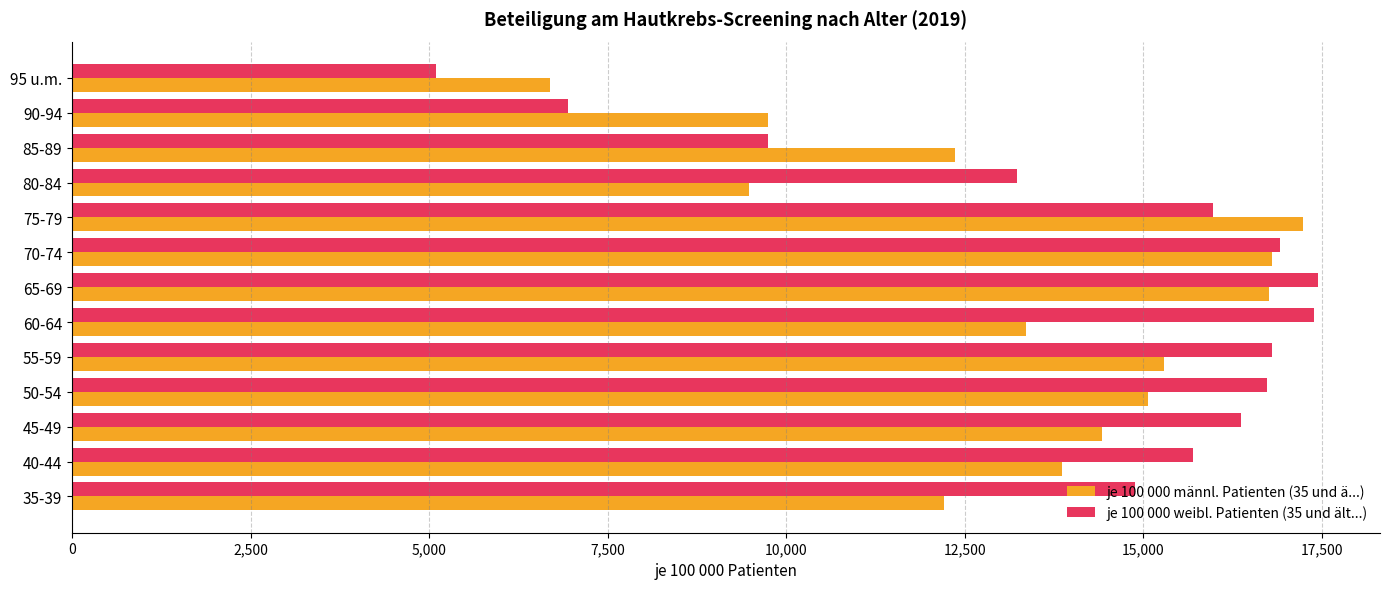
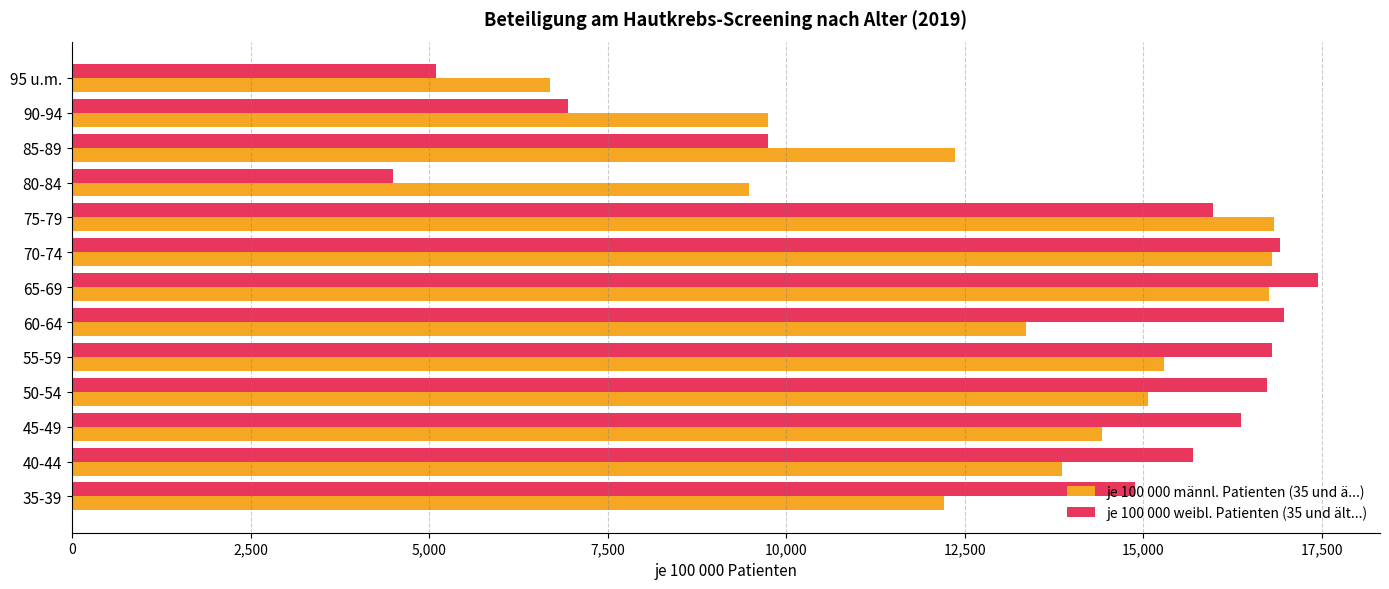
  {
    "je 100 000 männl. Patienten (35 und ä...)": {
      "95 u.m.": "6,700",
      "90-94": "9,800",
      "85-89": "12,400",
      "80-84": "9,500",
-     "75-79": "17,200",
+     "75-79": "16,800",
      "70-74": "16,800",
      "65-69": "16,800",
      "60-64": "13,400",
      "55-59": "15,300",
      "50-54": "15,100",
      "45-49": "14,400",
      "40-44": "13,900",
      "35-39": "12,200"
    },
    "je 100 000 weibl. Patienten (35 und ält...)": {
      "95 u.m.": "5,100",
      "90-94": "6,900",
      "85-89": "9,700",
-     "80-84": "13,200",
+     "80-84": "4,500",
      "75-79": "16,000",
      "70-74": "16,900",
      "65-69": "17,400",
-     "60-64": "17,400",
+     "60-64": "17,000",
      "55-59": "16,800",
      "50-54": "16,700",
      "45-49": "16,400",
      "40-44": "15,700",
      "35-39": "14,900"
    }
  }
